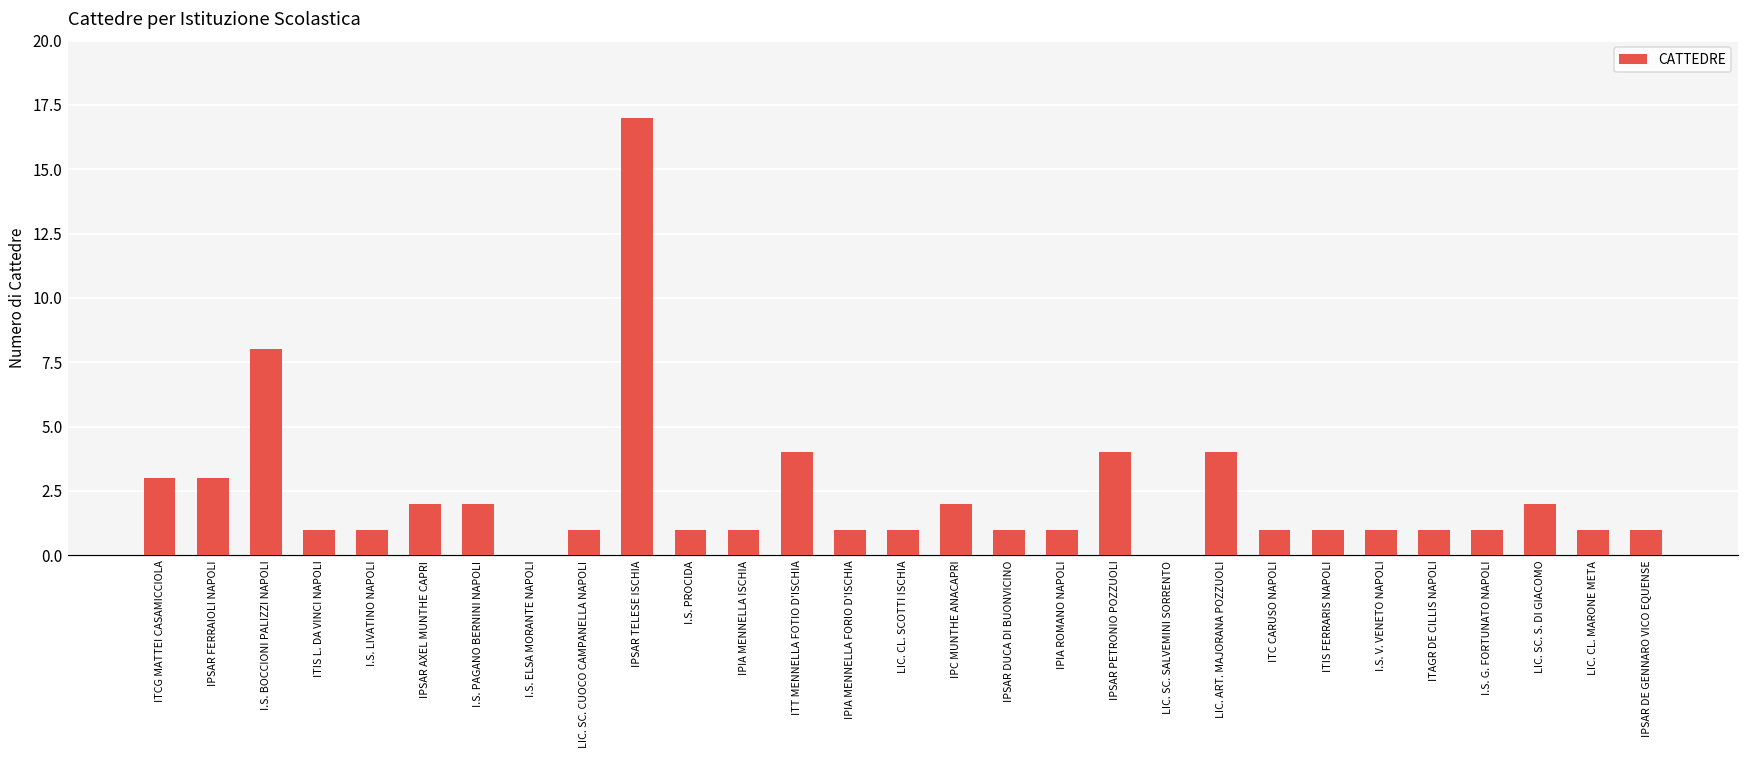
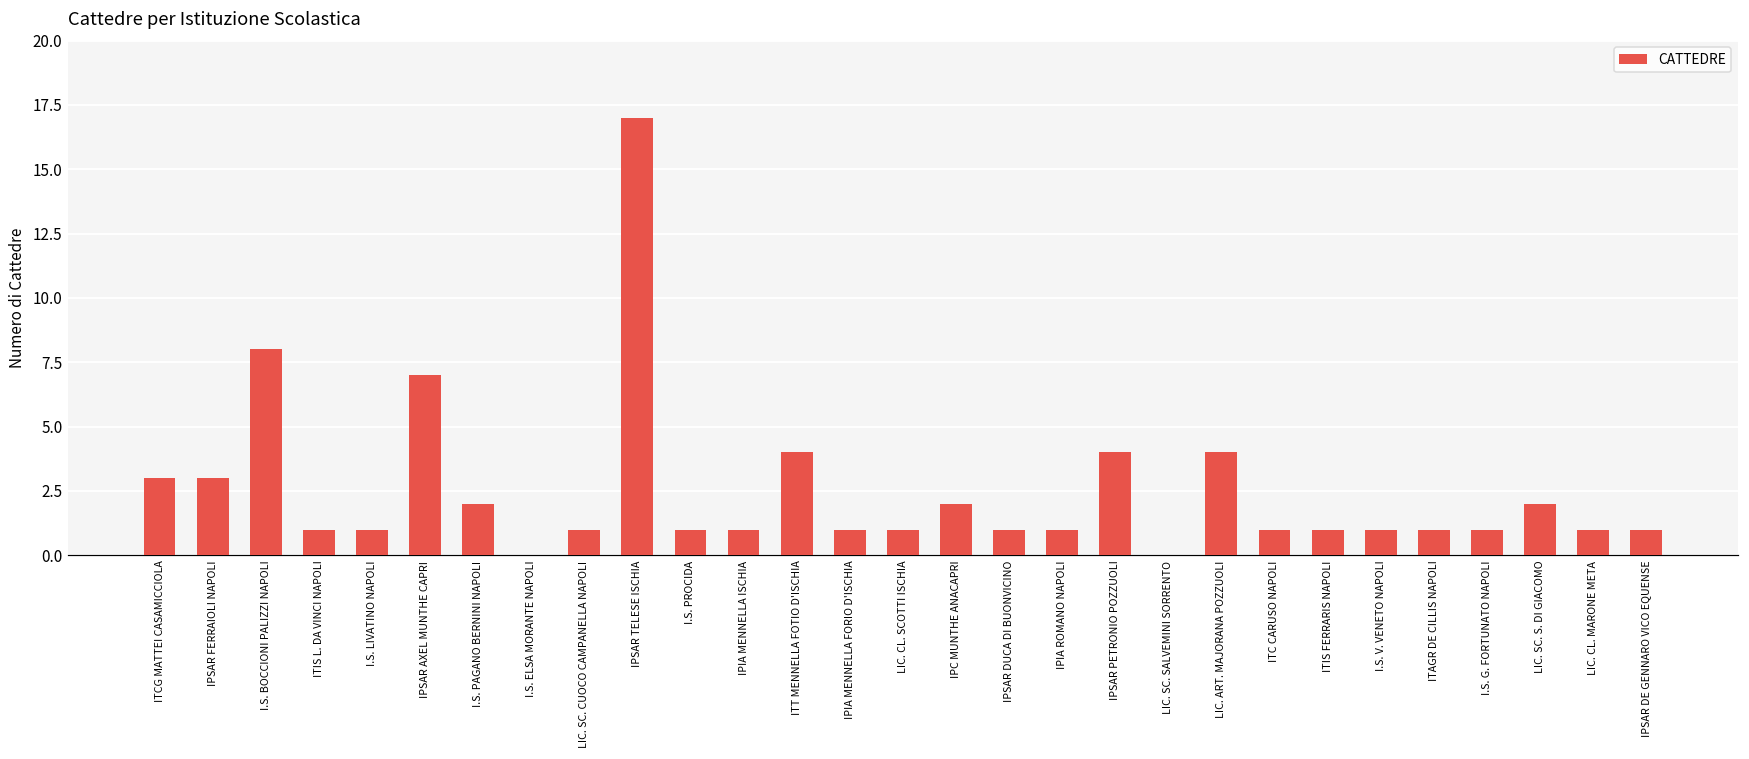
  {
    "ITCG MATTEI CASAMICCIOLA": 3,
    "IPSAR FERRAIOLI NAPOLI": 3,
    "I.S. BOCCIONI PALIZZI NAPOLI": 8,
    "ITIS L. DA VINCI NAPOLI": 1,
    "I.S. LIVATINO NAPOLI": 1,
-   "IPSAR AXEL MUNTHE CAPRI": 2,
+   "IPSAR AXEL MUNTHE CAPRI": 7,
    "I.S. PAGANO BERNINI NAPOLI": 2,
    "I.S. ELSA MORANTE NAPOLI": 0,
    "LIC. SC. CUOCO CAMPANELLA NAPOLI": 1,
    "IPSAR TELESE ISCHIA": 17,
    "I.S. PROCIDA": 1,
    "IPIA MENNELLA ISCHIA": 1,
    "ITT MENNELLA FOTIO D'ISCHIA": 4,
    "IPIA MENNELLA FORIO D'ISCHIA": 1,
    "LIC. CL. SCOTTI ISCHIA": 1,
    "IPC MUNTHE ANACAPRI": 2,
    "IPSAR DUCA DI BUONVICINO": 1,
    "IPIA ROMANO NAPOLI": 1,
    "IPSAR PETRONIO POZZUOLI": 4,
    "LIC. SC. SALVEMINI SORRENTO": 0,
    "LIC. ART. MAJORANA POZZUOLI": 4,
    "ITC CARUSO NAPOLI": 1,
    "ITIS FERRARIS NAPOLI": 1,
    "I.S. V. VENETO NAPOLI": 1,
    "ITAGR DE CILLIS NAPOLI": 1,
    "I.S. G. FORTUNATO NAPOLI": 1,
    "LIC. SC. S. DI GIACOMO": 2,
    "LIC. CL. MARONE META": 1,
    "IPSAR DE GENNARO VICO EQUENSE": 1
  }
